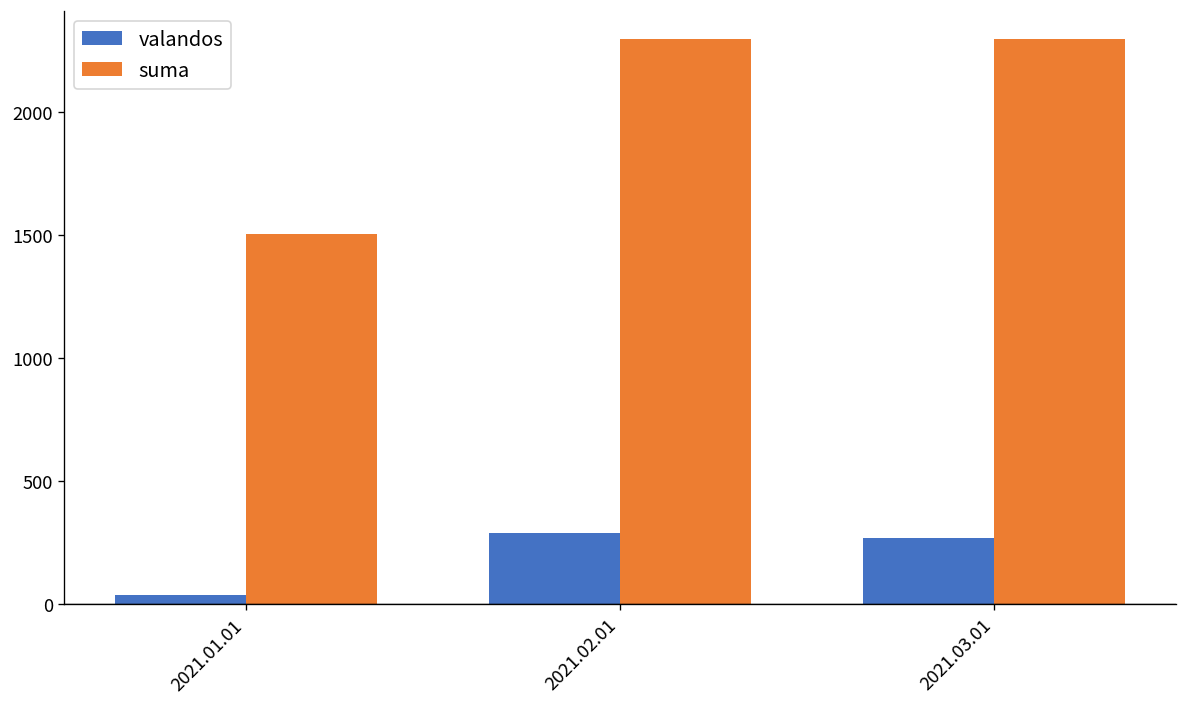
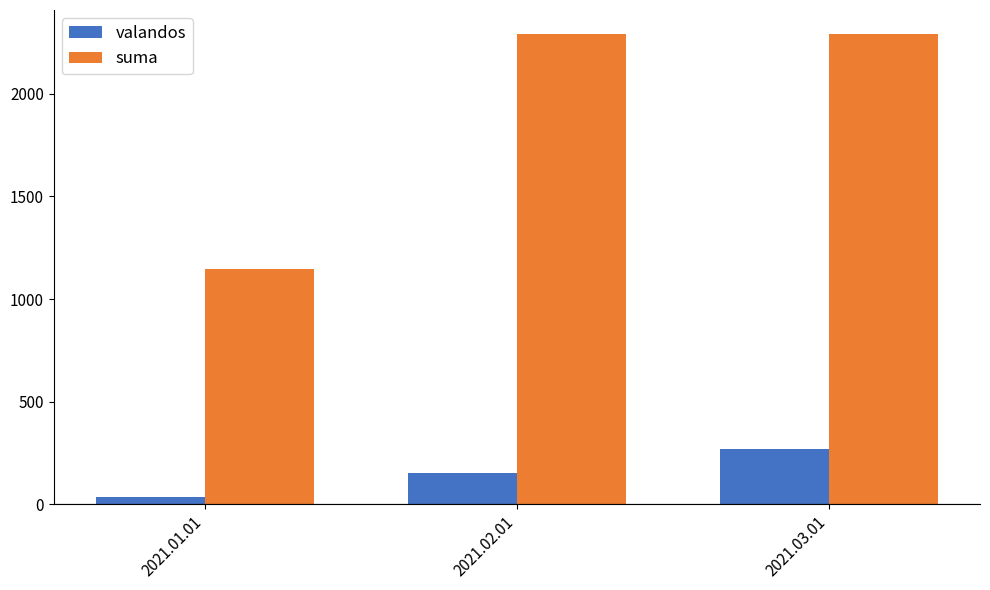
  {
    "valandos": {
      "2021.01.01": 40,
-     "2021.02.01": 290,
+     "2021.02.01": 150,
      "2021.03.01": 270
    },
    "suma": {
-     "2021.01.01": 1500,
+     "2021.01.01": 1150,
      "2021.02.01": 2290,
      "2021.03.01": 2290
    }
  }
